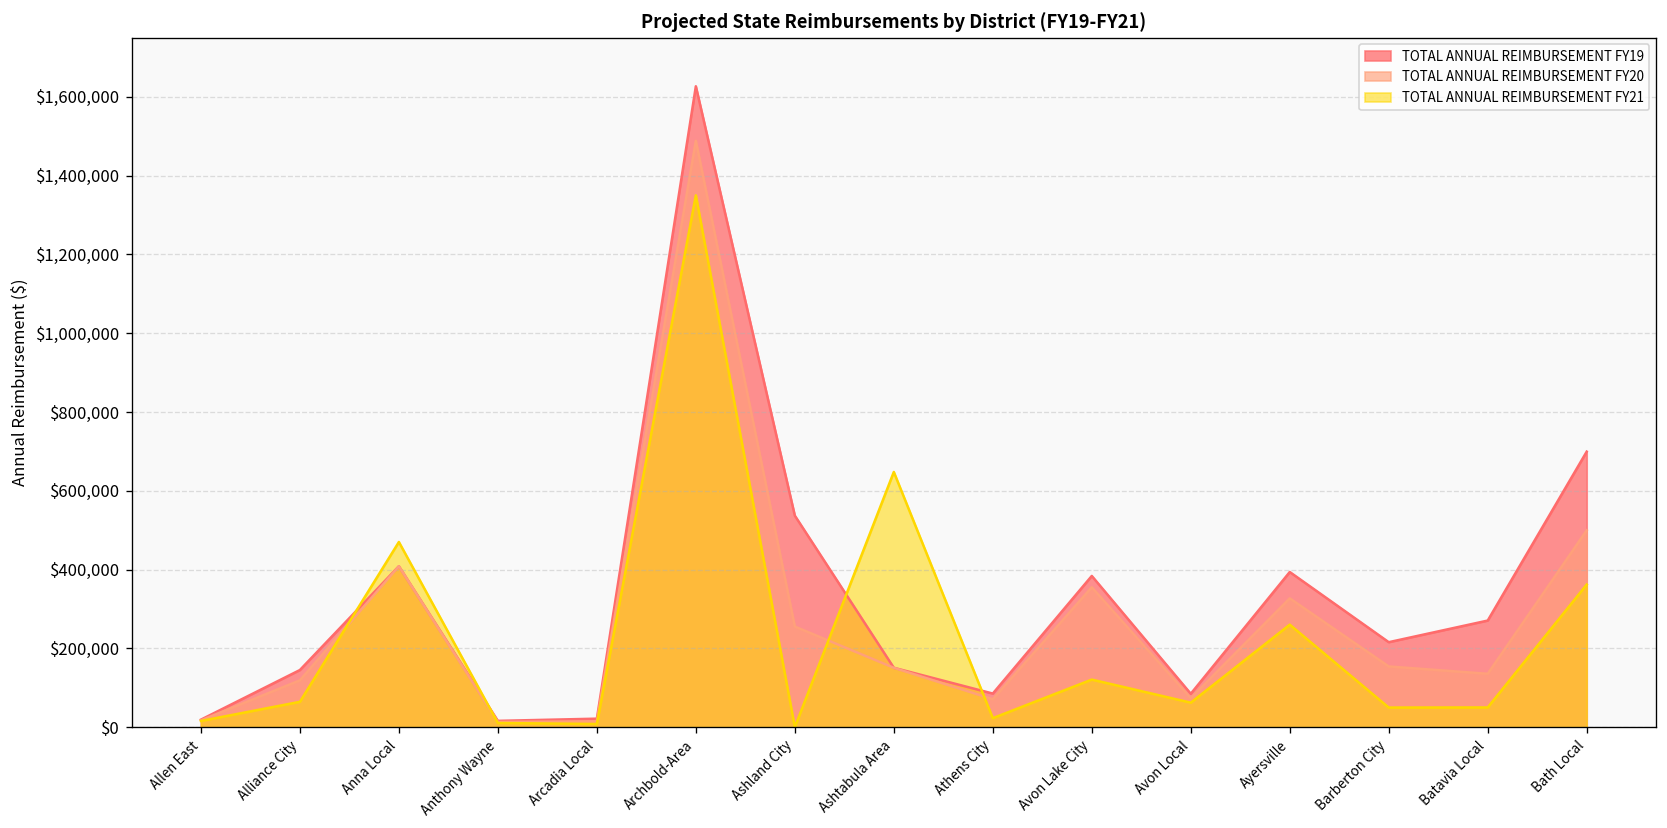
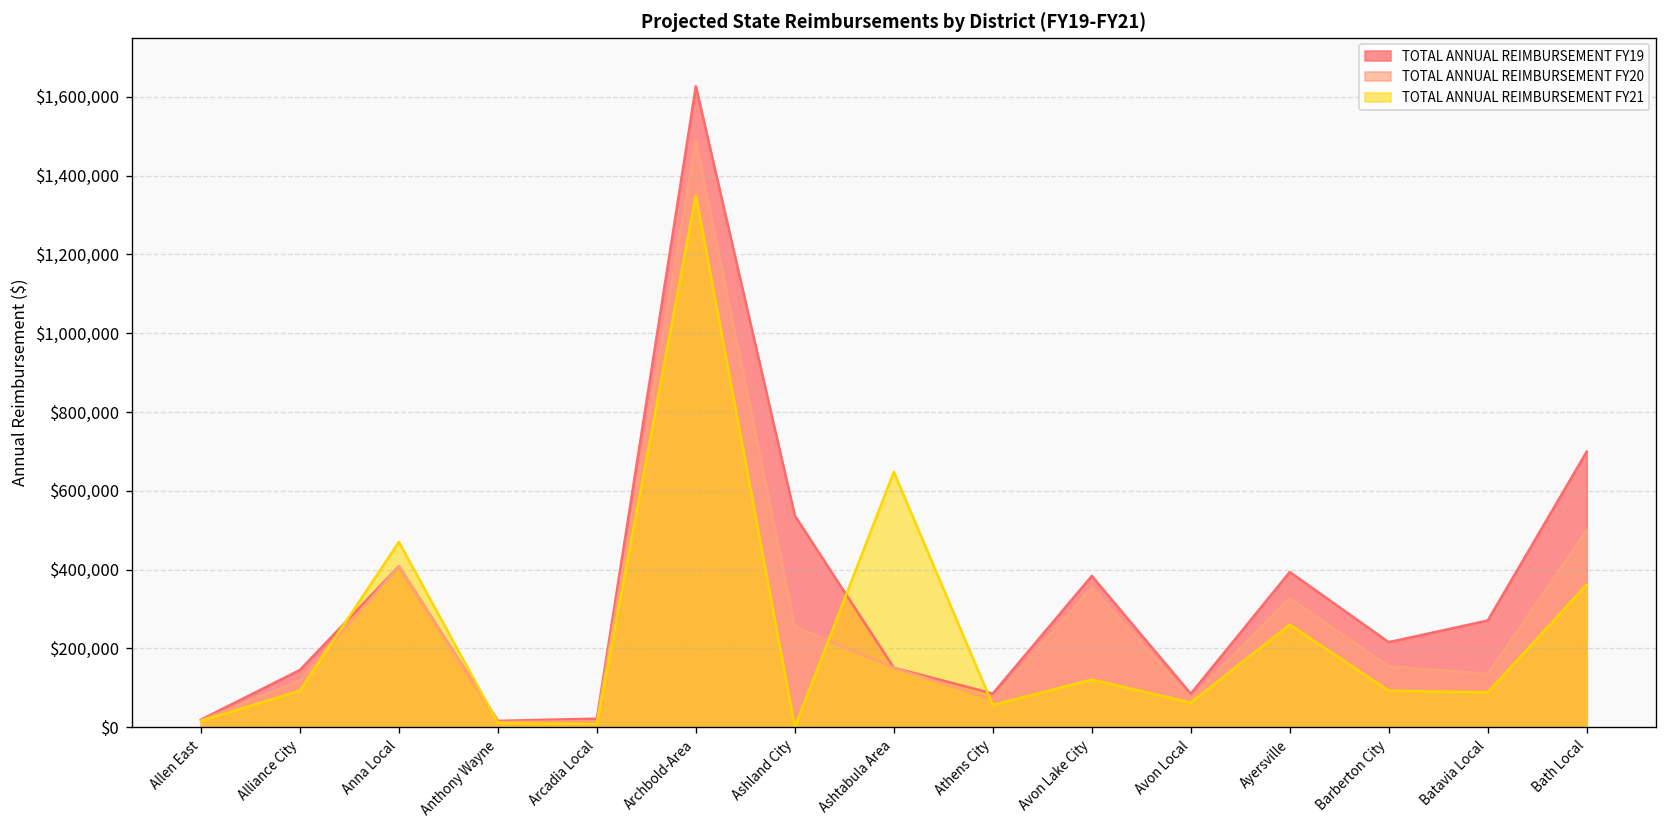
  {
    "TOTAL ANNUAL REIMBURSEMENT FY21": {
-     "Alliance City": "$60,000",
+     "Alliance City": "$90,000",
      "Anna Local": "$470,000",
      "Archbold-Area": "$1,350,000",
      "Ashland City": "$0",
      "Ashtabula Area": "$650,000",
-     "Athens City": "$20,000",
+     "Athens City": "$60,000",
      "Avon Lake City": "$120,000",
      "Avon Local": "$60,000",
      "Ayersville": "$260,000",
-     "Barberton City": "$50,000",
-     "Batavia Local": "$50,000",
+     "Barberton City": "$90,000",
+     "Batavia Local": "$90,000",
      "Bath Local": "$360,000"
    }
  }
